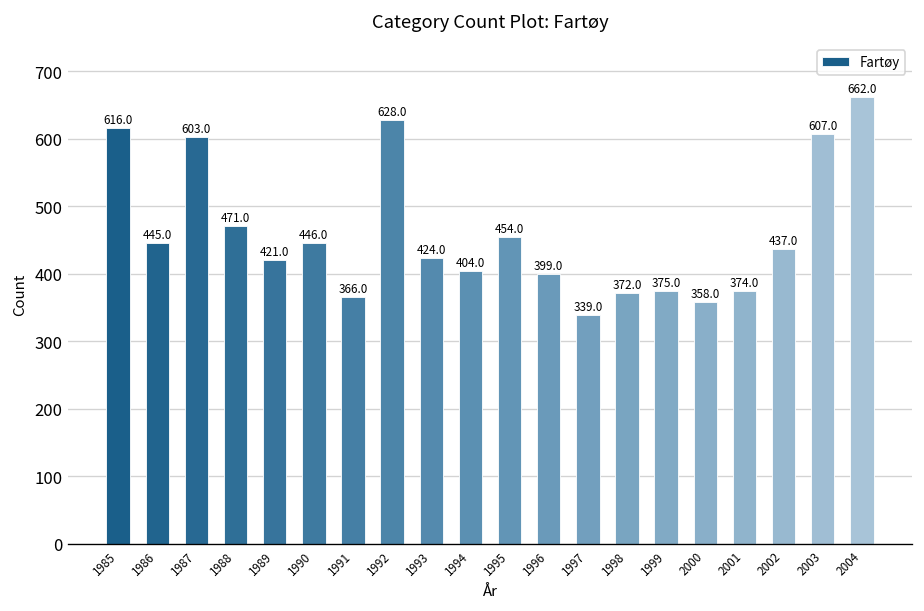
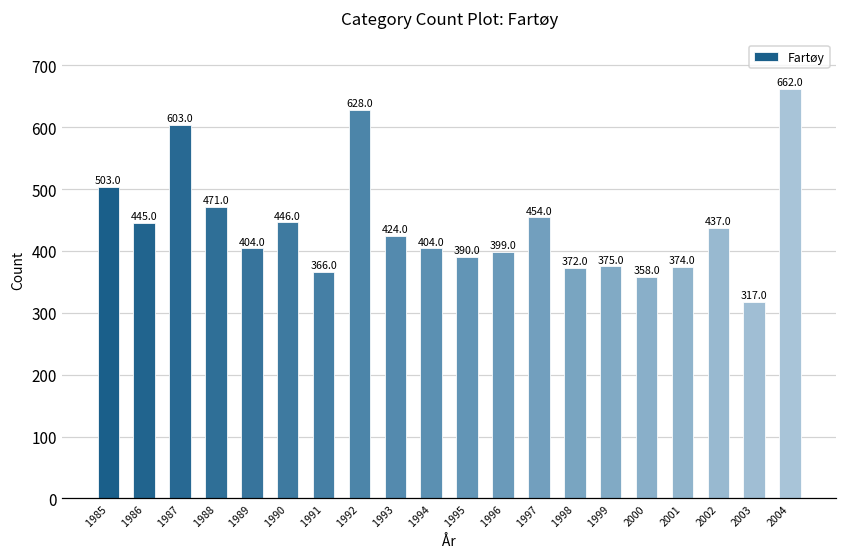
  {
-   "1985": 616.0,
+   "1985": 503.0,
    "1986": 445.0,
    "1987": 603.0,
    "1988": 471.0,
-   "1989": 421.0,
+   "1989": 404.0,
    "1990": 446.0,
    "1991": 366.0,
    "1992": 628.0,
    "1993": 424.0,
    "1994": 404.0,
-   "1995": 454.0,
+   "1995": 390.0,
    "1996": 399.0,
-   "1997": 339.0,
+   "1997": 454.0,
    "1998": 372.0,
    "1999": 375.0,
    "2000": 358.0,
    "2001": 374.0,
    "2002": 437.0,
-   "2003": 607.0,
+   "2003": 317.0,
    "2004": 662.0
  }
